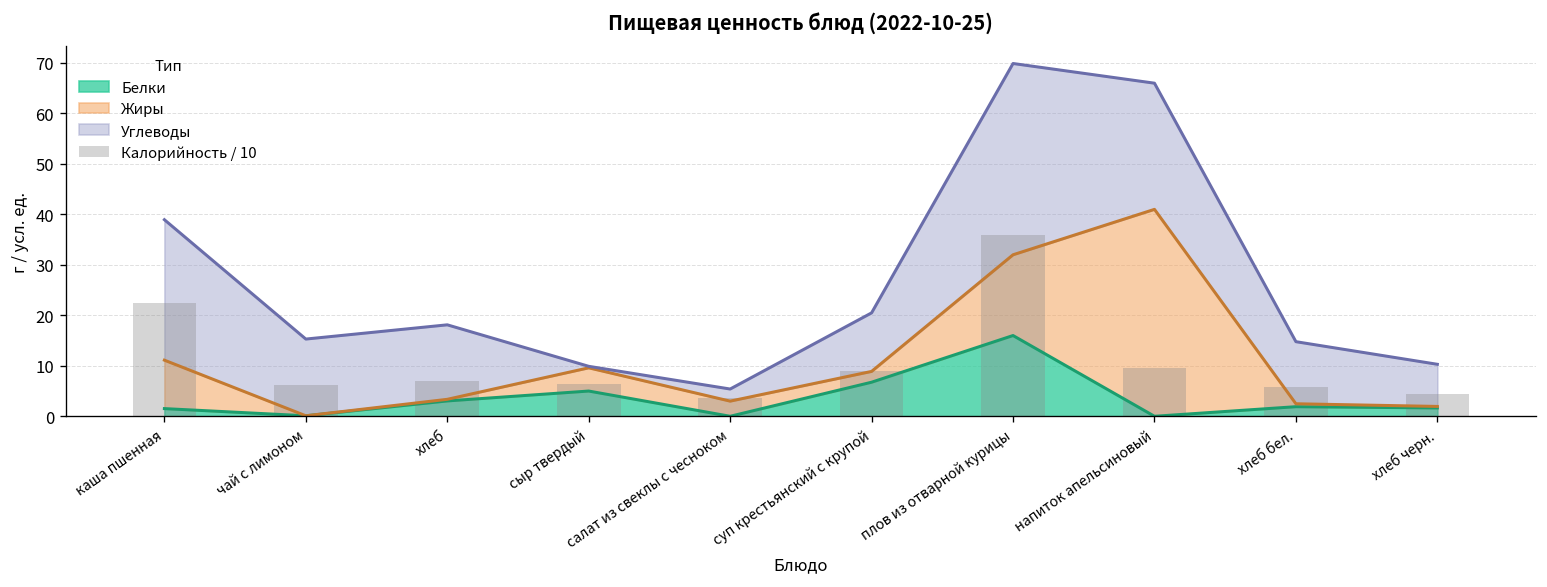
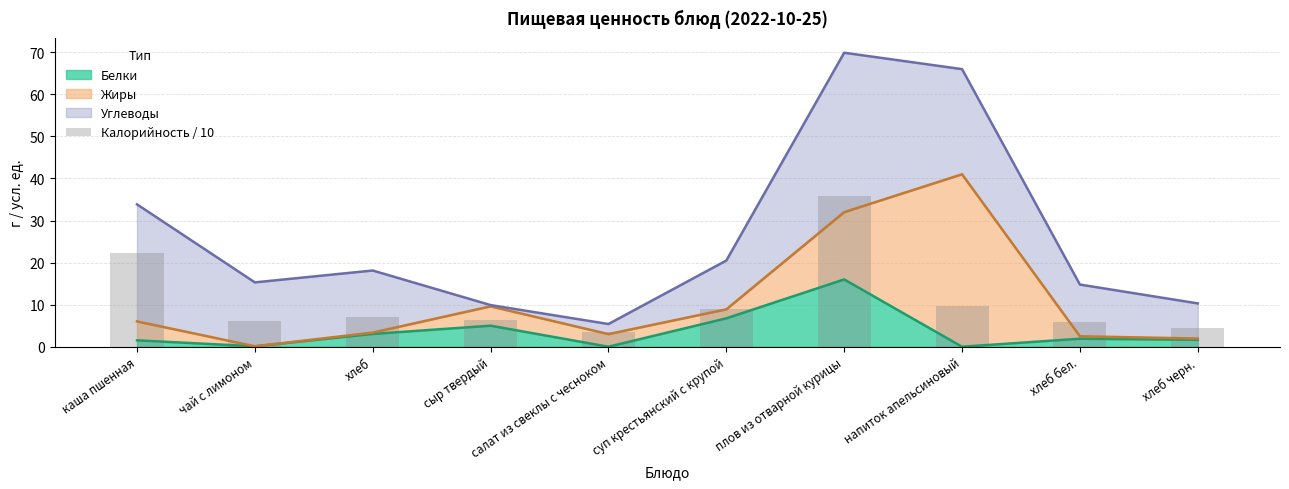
  {
    "Белки": {
      "каша пшенная": 2,
      "сыр твердый": 5,
      "салат из свеклы с чесноком": 0,
      "суп крестьянский с крупой": 7,
      "плов из отварной курицы": 16,
      "напиток апельсиновый": 0
    },
    "Жиры": {
-     "каша пшенная": 10,
+     "каша пшенная": 5,
      "салат из свеклы с чесноком": 3,
      "суп крестьянский с крупой": 2,
      "плов из отварной курицы": 16,
      "напиток апельсиновый": 41
    }
  }
